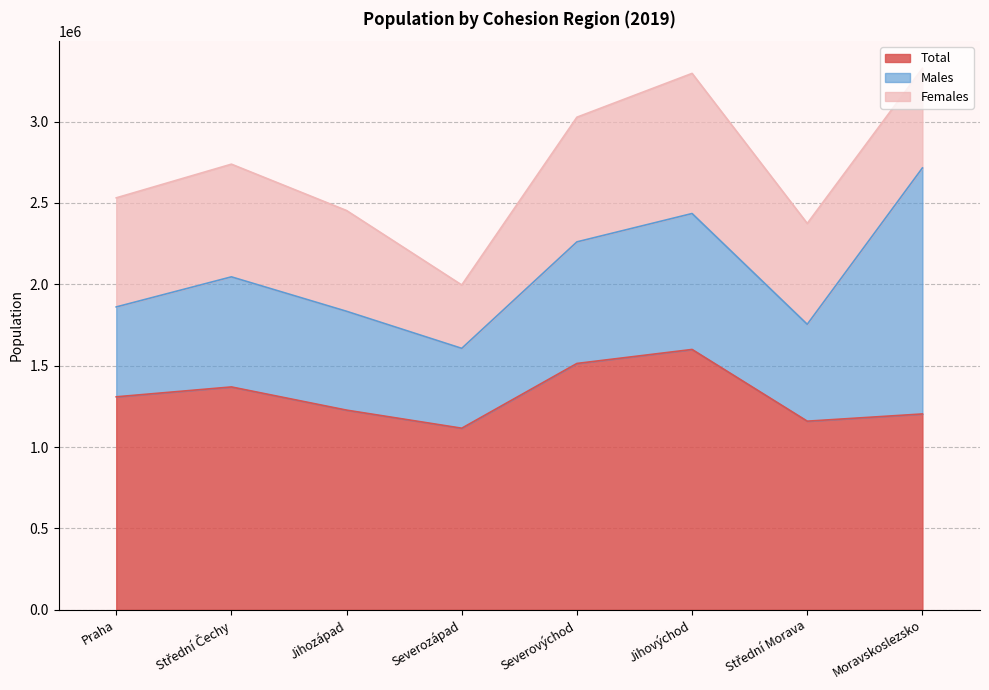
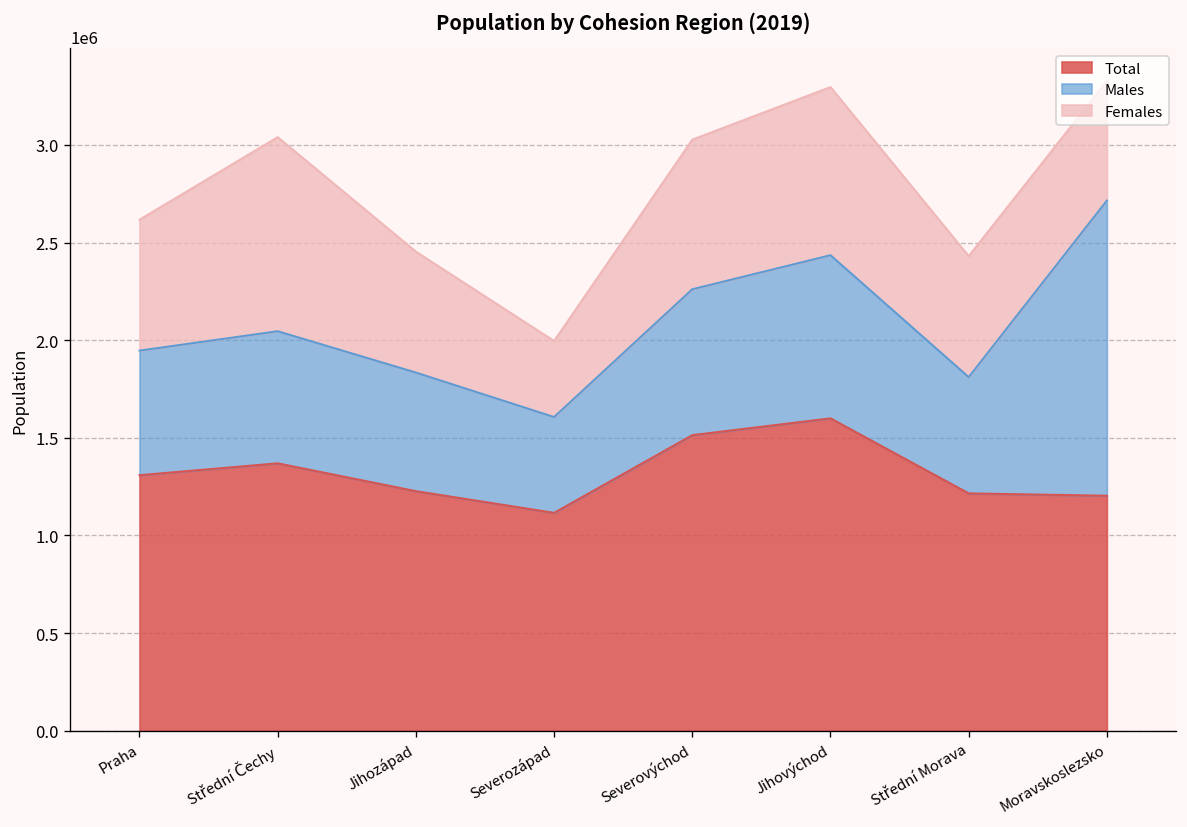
  {
    "Total": {
      "Praha": 1310000,
      "Střední Čechy": 1370000,
      "Jihozápad": 1230000,
      "Severozápad": 1120000,
      "Severovýchod": 1510000,
      "Jihovýchod": 1600000,
-     "Střední Morava": 1160000,
+     "Střední Morava": 1220000,
      "Moravskoslezsko": 1200000
    },
    "Males": {
-     "Praha": 550000,
+     "Praha": 640000,
      "Střední Čechy": 680000,
      "Jihozápad": 610000,
      "Severozápad": 490000,
      "Severovýchod": 750000,
      "Jihovýchod": 840000,
      "Střední Morava": 600000,
      "Moravskoslezsko": 1510000
    },
    "Females": {
      "Praha": 670000,
-     "Střední Čechy": 690000,
+     "Střední Čechy": 990000,
      "Jihozápad": 620000,
      "Severozápad": 390000,
      "Severovýchod": 770000,
      "Jihovýchod": 860000,
      "Střední Morava": 620000
    }
  }
